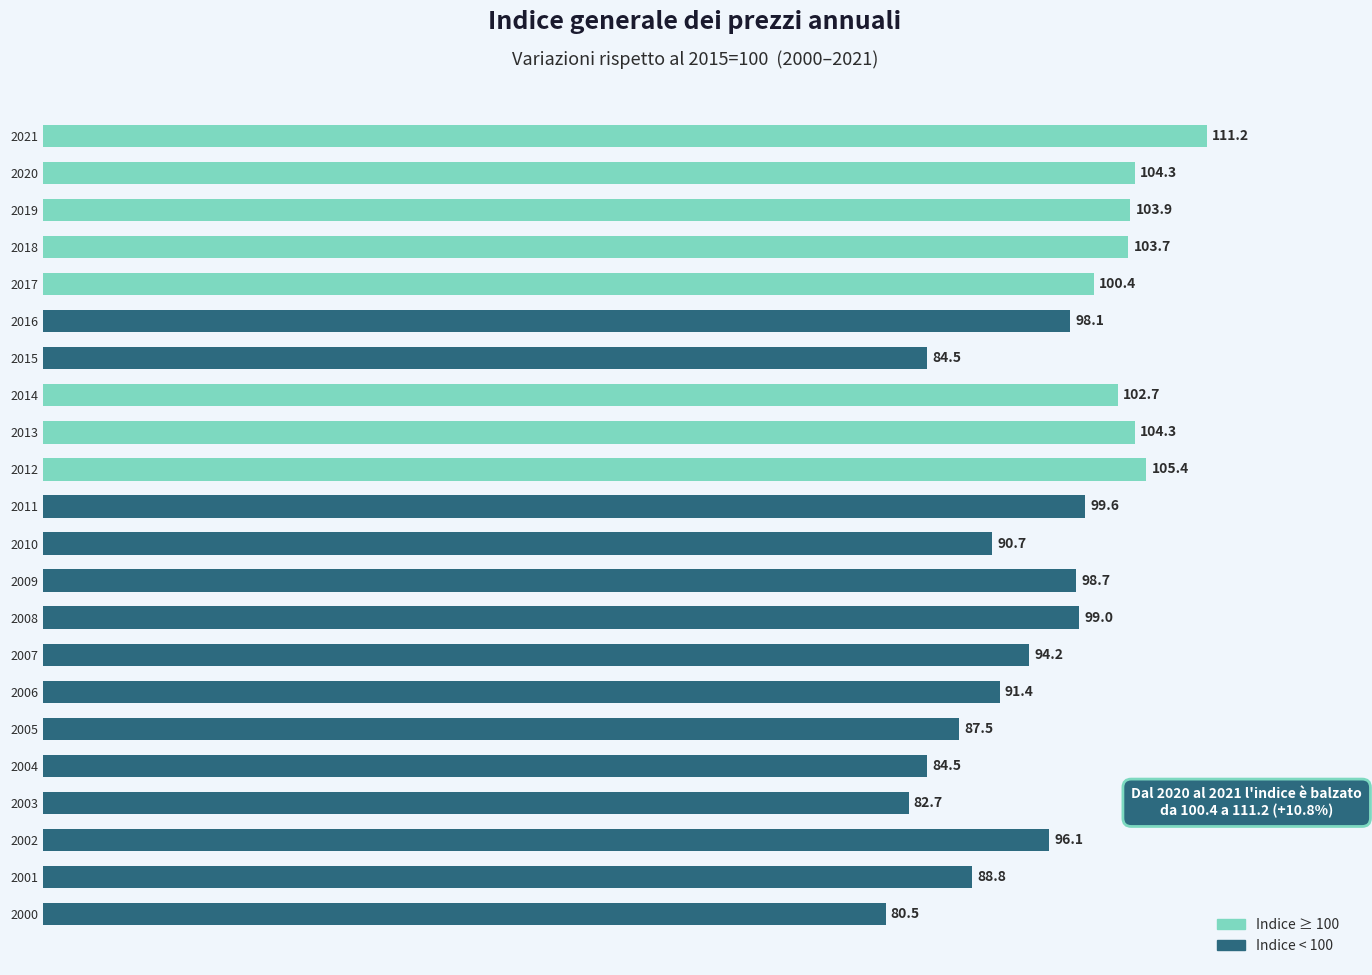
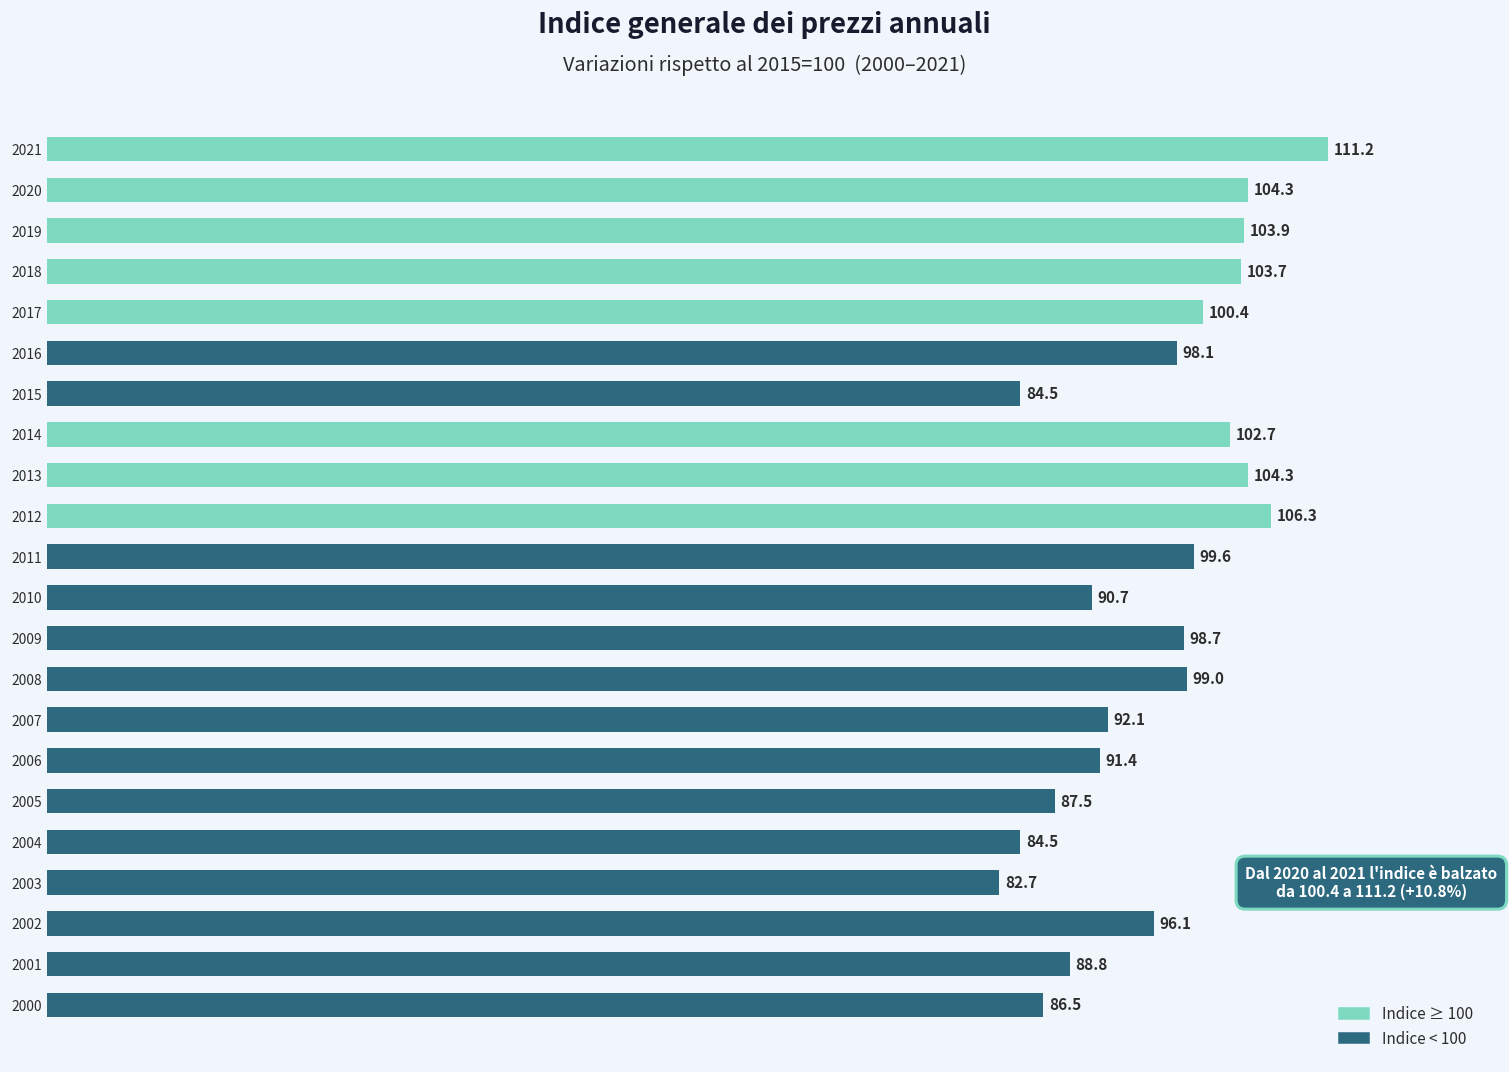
  {
    "2021": 111.2,
    "2020": 104.3,
    "2019": 103.9,
    "2018": 103.7,
    "2017": 100.4,
    "2016": 98.1,
    "2015": 84.5,
    "2014": 102.7,
    "2013": 104.3,
-   "2012": 105.4,
+   "2012": 106.3,
    "2011": 99.6,
    "2010": 90.7,
    "2009": 98.7,
    "2008": 99.0,
-   "2007": 94.2,
+   "2007": 92.1,
    "2006": 91.4,
    "2005": 87.5,
    "2004": 84.5,
    "2003": 82.7,
    "2002": 96.1,
    "2001": 88.8,
-   "2000": 80.5
+   "2000": 86.5
  }
